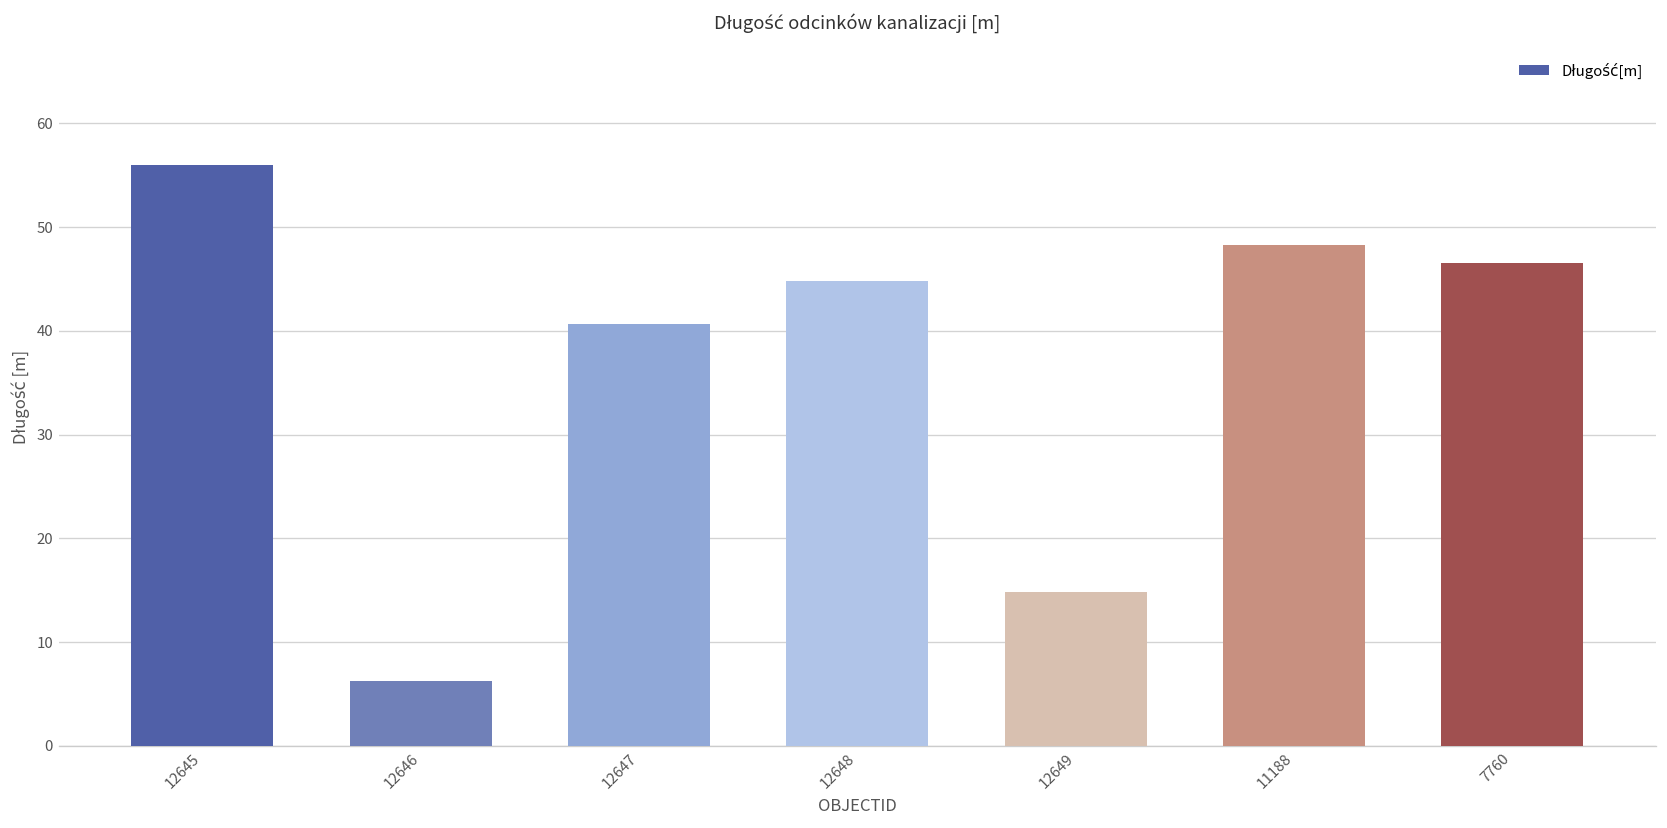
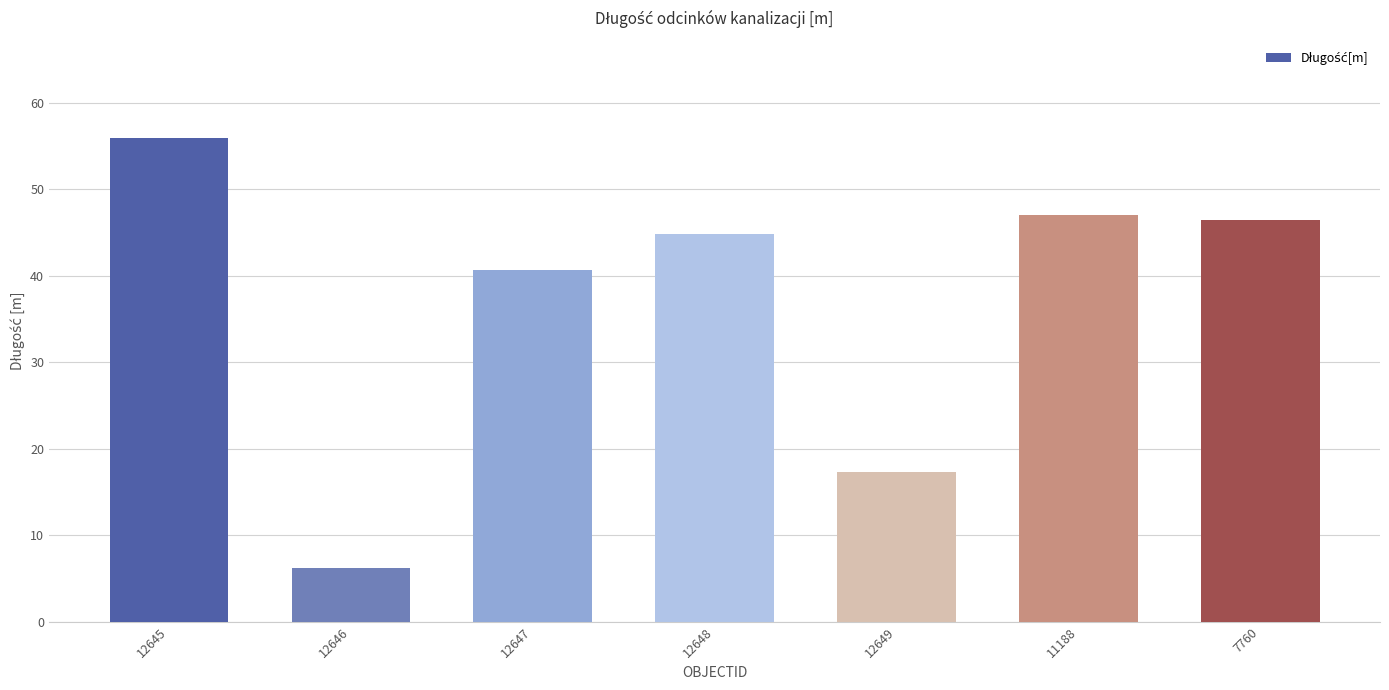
  {
    "12645": 56,
    "12646": 6,
    "12647": 41,
    "12648": 45,
-   "12649": 15,
-   "11188": 48,
+   "12649": 17,
+   "11188": 47,
    "7760": 47
  }
